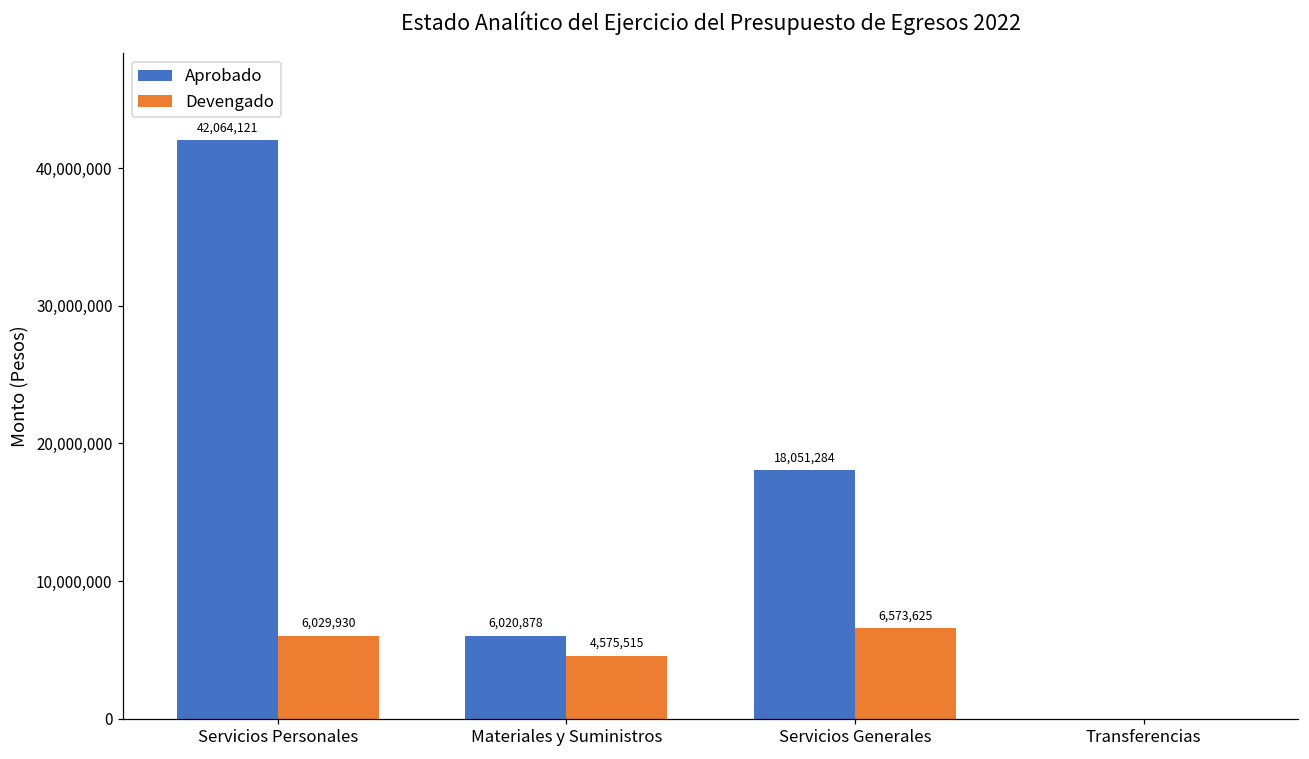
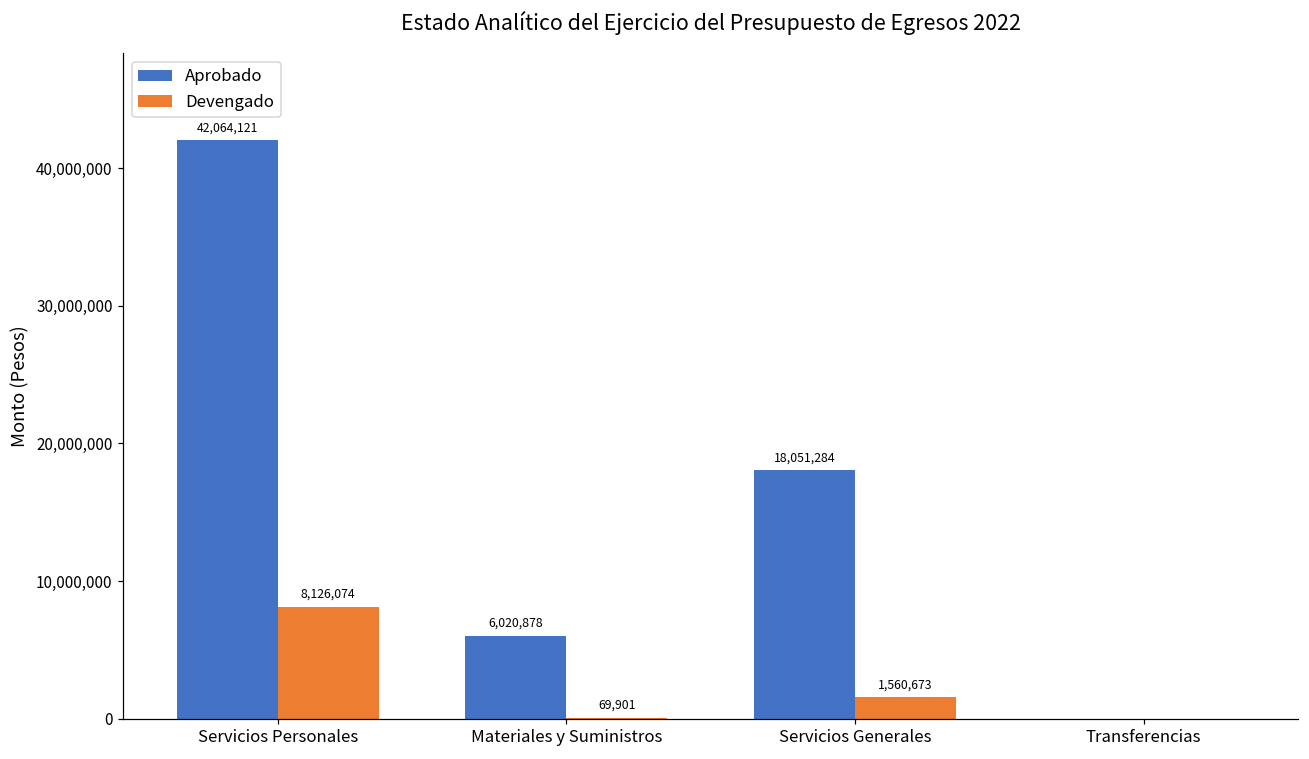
  {
    "Aprobado": {
      "Servicios Personales": "42,064,121",
      "Materiales y Suministros": "6,020,878",
      "Servicios Generales": "18,051,284"
    },
    "Devengado": {
-     "Servicios Personales": "6,029,930",
-     "Materiales y Suministros": "4,575,515",
-     "Servicios Generales": "6,573,625"
+     "Servicios Personales": "8,126,074",
+     "Materiales y Suministros": "69,901",
+     "Servicios Generales": "1,560,673"
    }
  }
